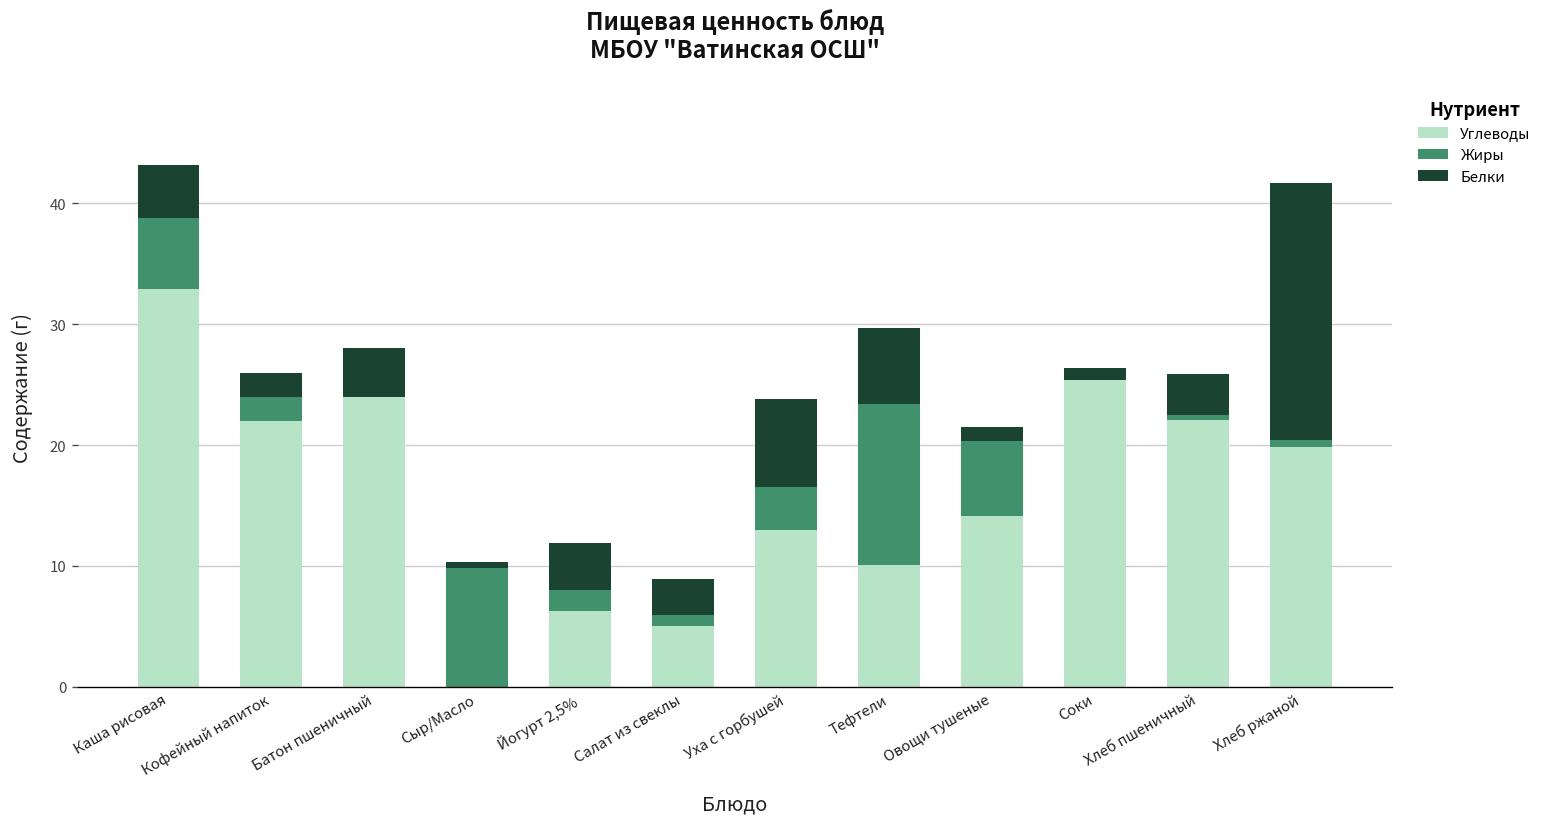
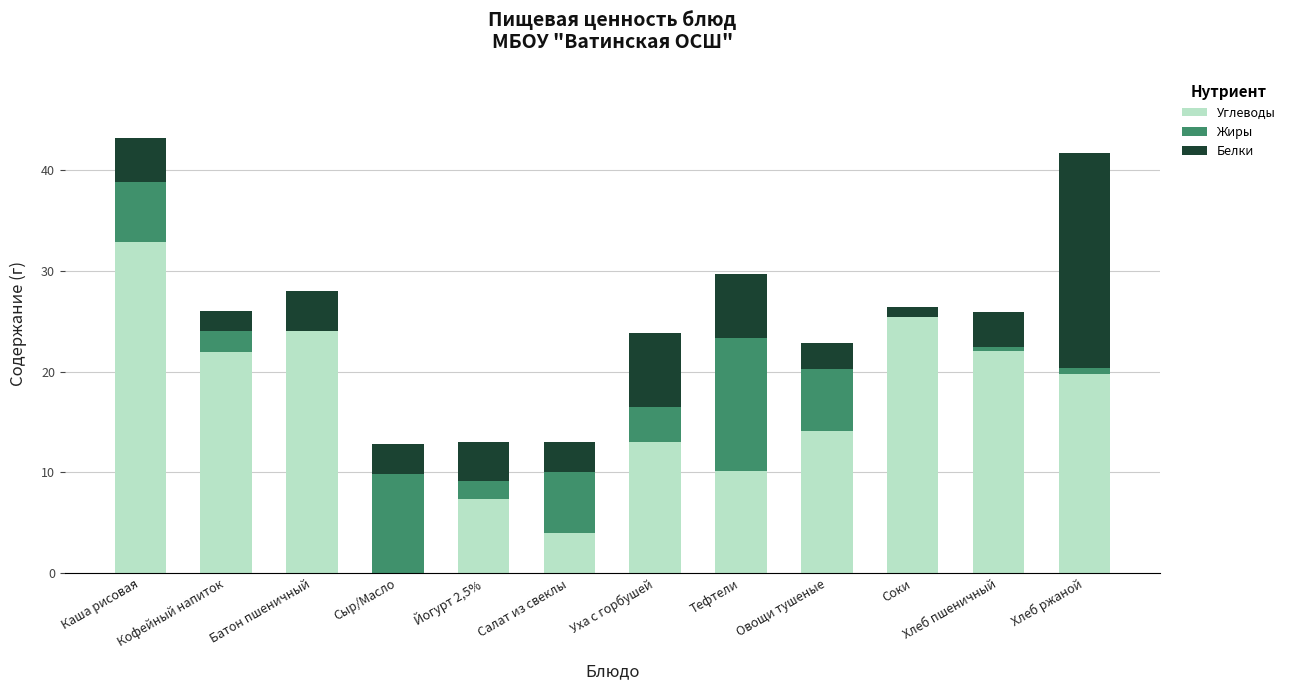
  {
    "Углеводы": {
      "Каша рисовая": 32.9,
      "Кофейный напиток": 22.0,
      "Батон пшеничный": 24.0,
      "Сыр/Масло": 0.0,
-     "Йогурт 2,5%": 6.3,
-     "Салат из свеклы": 5,
+     "Йогурт 2,5%": 7.4,
+     "Салат из свеклы": 4,
      "Уха с горбушей": 13.0,
      "Тефтели": 10.1,
      "Овощи тушеные": 14.1,
      "Соки": 25.4,
      "Хлеб пшеничный": 22.1,
      "Хлеб ржаной": 19.8
    },
    "Жиры": {
      "Каша рисовая": 5.9,
      "Кофейный напиток": 2.0,
      "Батон пшеничный": 0.0,
      "Сыр/Масло": 9.8,
      "Йогурт 2,5%": 1.7,
-     "Салат из свеклы": 0.9,
+     "Салат из свеклы": 6.0,
      "Уха с горбушей": 3.5,
      "Тефтели": 13.3,
      "Овощи тушеные": 6.2,
      "Соки": 0.0,
      "Хлеб пшеничный": 0.4,
      "Хлеб ржаной": 0.6
    },
    "Белки": {
      "Каша рисовая": 4.4,
      "Кофейный напиток": 2.0,
      "Батон пшеничный": 4.0,
-     "Сыр/Масло": 0.5,
+     "Сыр/Масло": 3.0,
      "Йогурт 2,5%": 3.9,
      "Салат из свеклы": 3.0,
      "Уха с горбушей": 7.3,
      "Тефтели": 6.3,
-     "Овощи тушеные": 1.2,
+     "Овощи тушеные": 2.6,
      "Соки": 1.0,
      "Хлеб пшеничный": 3.4,
      "Хлеб ржаной": 21.3
    }
  }
